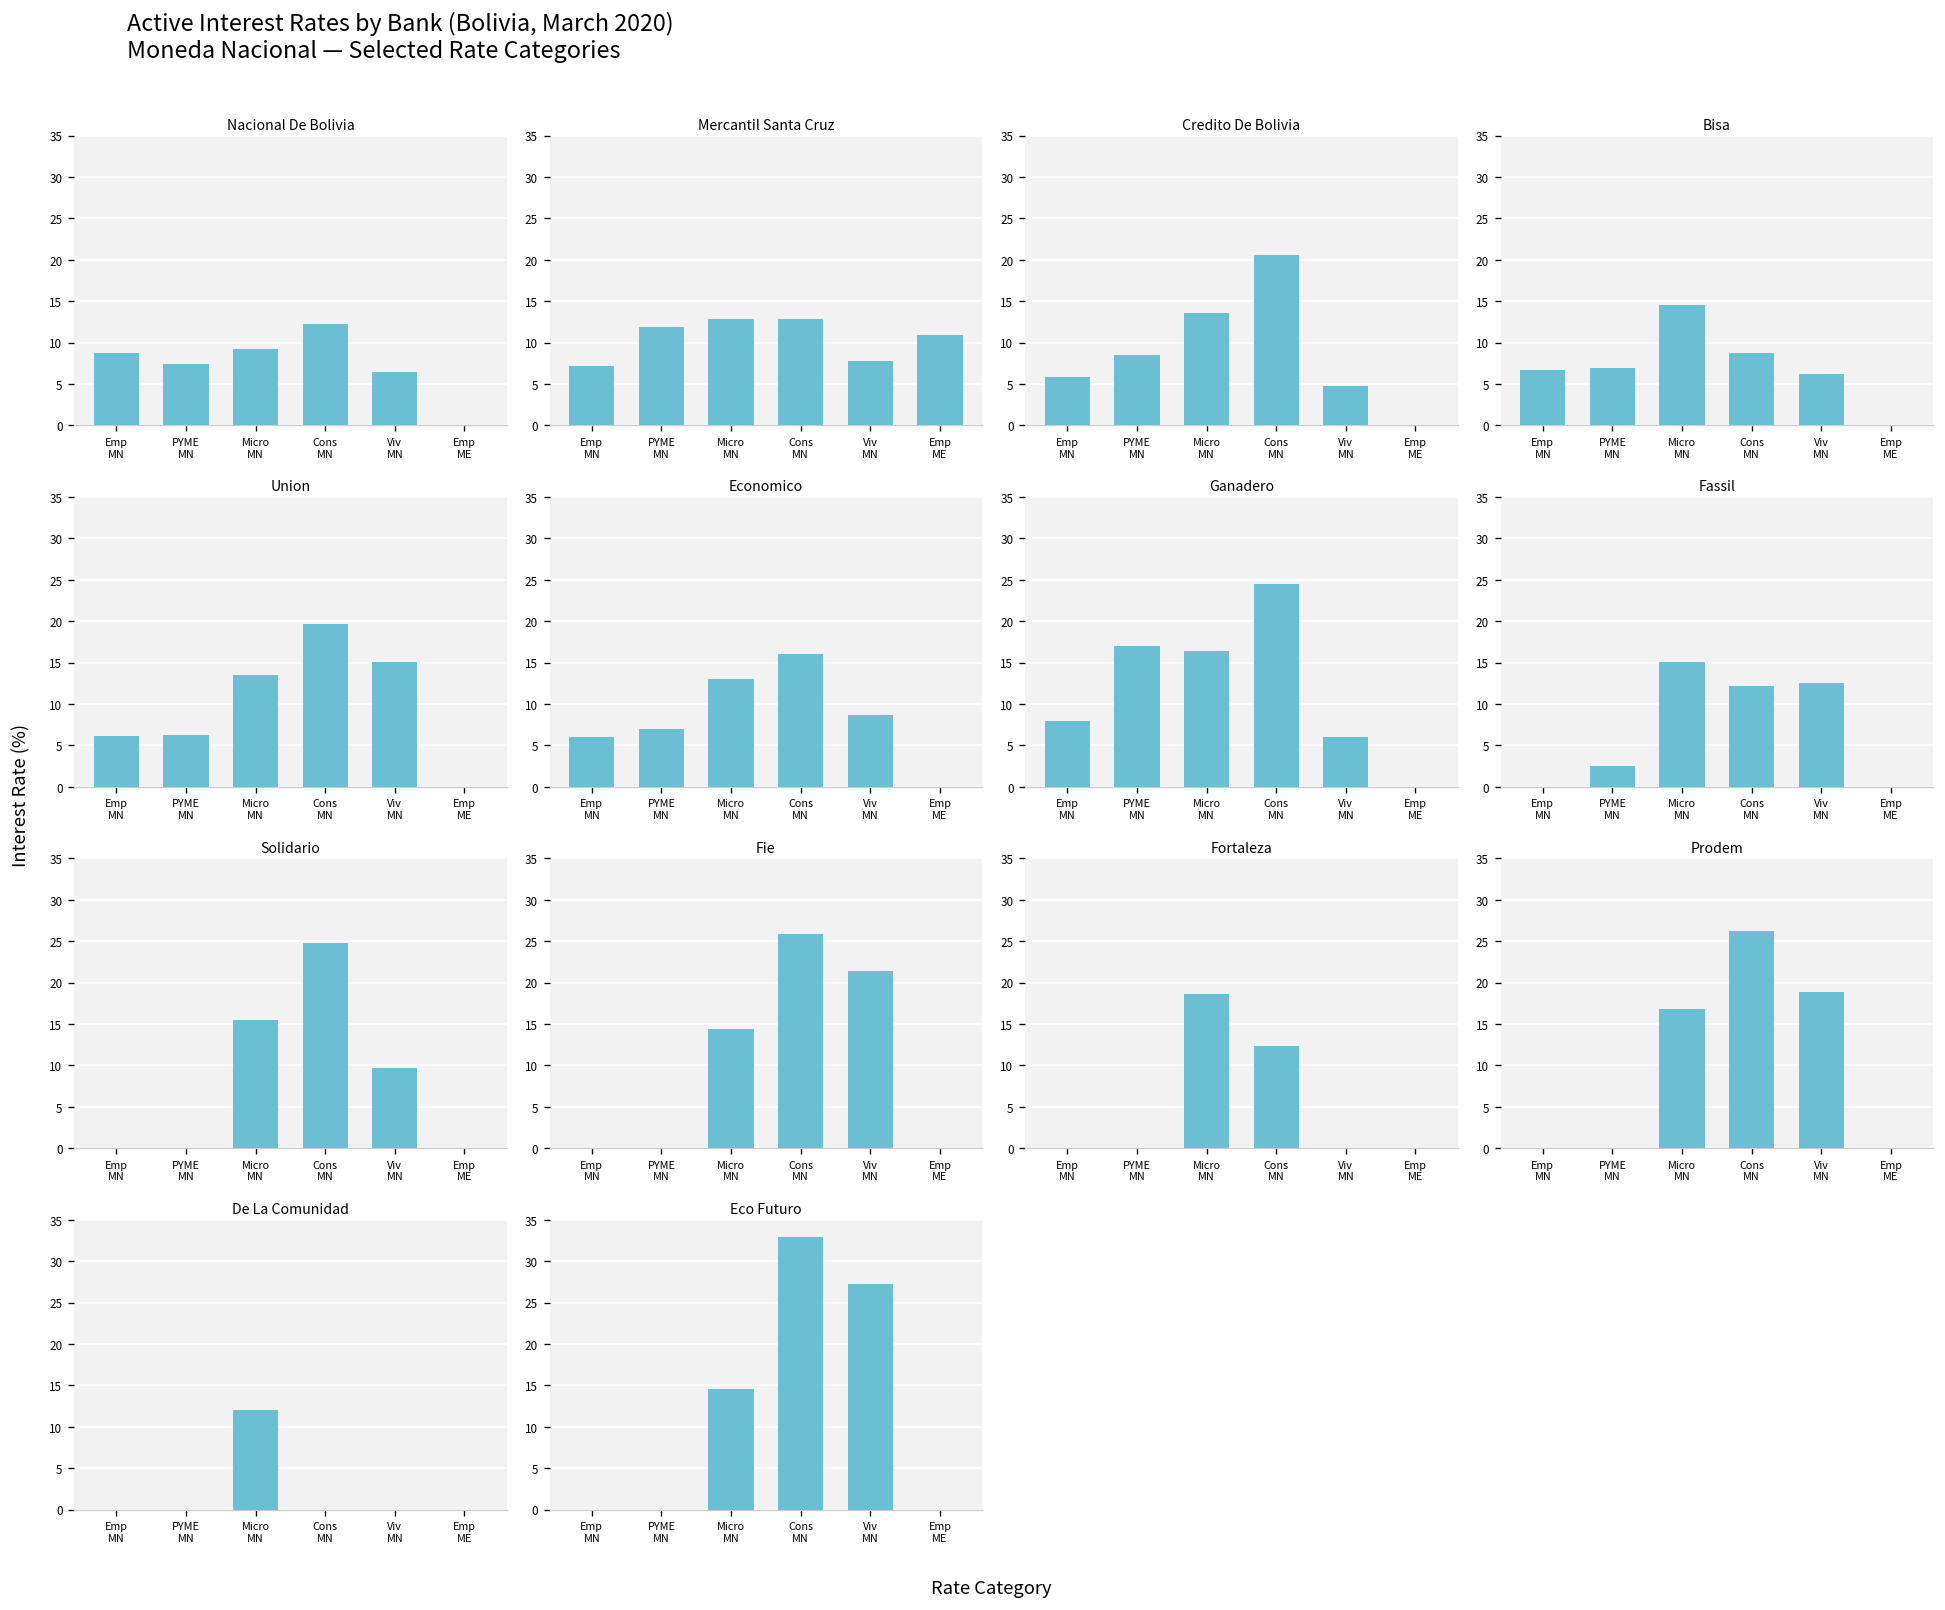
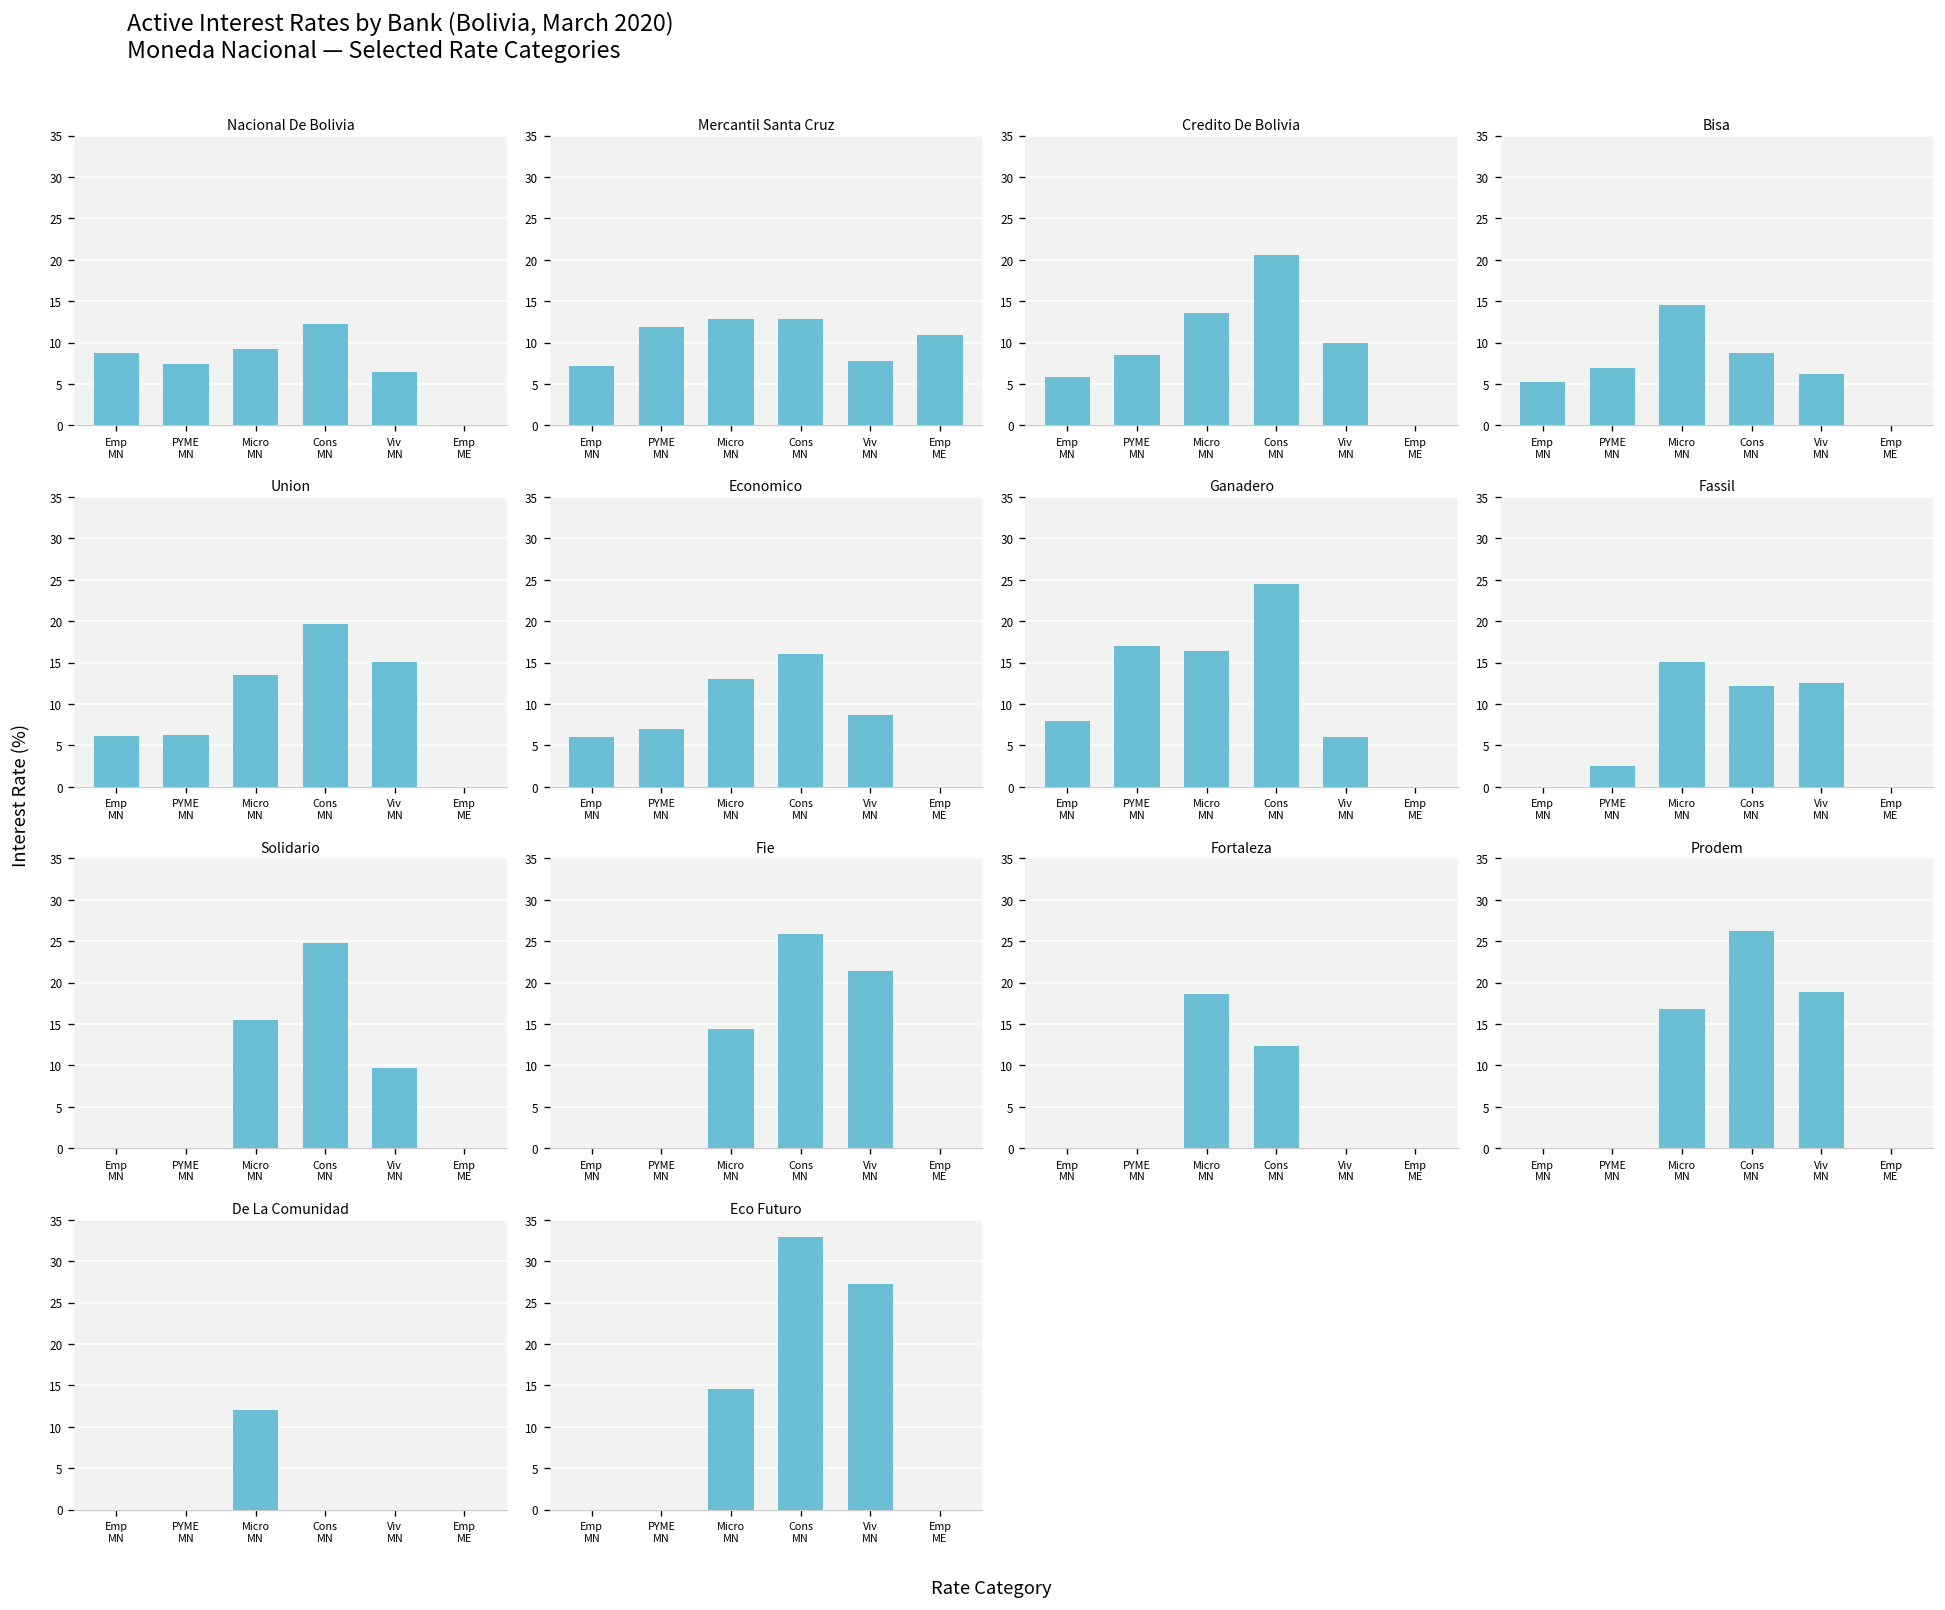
  {
    "Nacional De Bolivia": {
      "Emp MN": 9,
      "PYME MN": 7,
      "Micro MN": 9,
      "Cons MN": 12,
      "Viv MN": 7,
      "Emp ME": 0
    },
    "Mercantil Santa Cruz": {
      "Emp MN": 7,
      "PYME MN": 12,
      "Micro MN": 13,
      "Cons MN": 13,
      "Viv MN": 8,
      "Emp ME": 11
    },
    "Credito De Bolivia": {
      "Emp MN": 6,
      "PYME MN": 8,
      "Micro MN": 14,
      "Cons MN": 21,
-     "Viv MN": 5,
+     "Viv MN": 10,
      "Emp ME": 0
    },
    "Bisa": {
-     "Emp MN": 7,
+     "Emp MN": 5,
      "PYME MN": 7,
      "Micro MN": 15,
      "Cons MN": 9,
      "Viv MN": 6,
      "Emp ME": 0
    },
    "Union": {
      "Emp MN": 6,
      "PYME MN": 6,
      "Micro MN": 13,
      "Cons MN": 20,
      "Viv MN": 15,
      "Emp ME": 0
    },
    "Economico": {
      "Emp MN": 6,
      "PYME MN": 7,
      "Micro MN": 13,
      "Cons MN": 16,
      "Viv MN": 9,
      "Emp ME": 0
    },
    "Ganadero": {
      "Emp MN": 8,
      "PYME MN": 17,
      "Micro MN": 16,
      "Cons MN": 24,
      "Viv MN": 6,
      "Emp ME": 0
    },
    "Fassil": {
      "Emp MN": 0,
      "PYME MN": 3,
      "Micro MN": 15,
      "Cons MN": 12,
      "Viv MN": 13,
      "Emp ME": 0
    },
    "Solidario": {
      "Emp MN": 0,
      "PYME MN": 0,
      "Micro MN": 15,
      "Cons MN": 25,
      "Viv MN": 10,
      "Emp ME": 0
    },
    "Fie": {
      "Emp MN": 0,
      "PYME MN": 0,
      "Micro MN": 14,
      "Cons MN": 26,
      "Viv MN": 21,
      "Emp ME": 0
    },
    "Fortaleza": {
      "Emp MN": 0,
      "PYME MN": 0,
      "Micro MN": 19,
      "Cons MN": 12,
      "Viv MN": 0,
      "Emp ME": 0
    },
    "Prodem": {
      "Emp MN": 0,
      "PYME MN": 0,
      "Micro MN": 17,
      "Cons MN": 26,
      "Viv MN": 19,
      "Emp ME": 0
    },
    "De La Comunidad": {
      "Emp MN": 0,
      "PYME MN": 0,
      "Micro MN": 12,
      "Cons MN": 0,
      "Viv MN": 0,
      "Emp ME": 0
    },
    "Eco Futuro": {
      "Emp MN": 0,
      "PYME MN": 0,
      "Micro MN": 15,
      "Cons MN": 33,
      "Viv MN": 27,
      "Emp ME": 0
    }
  }
